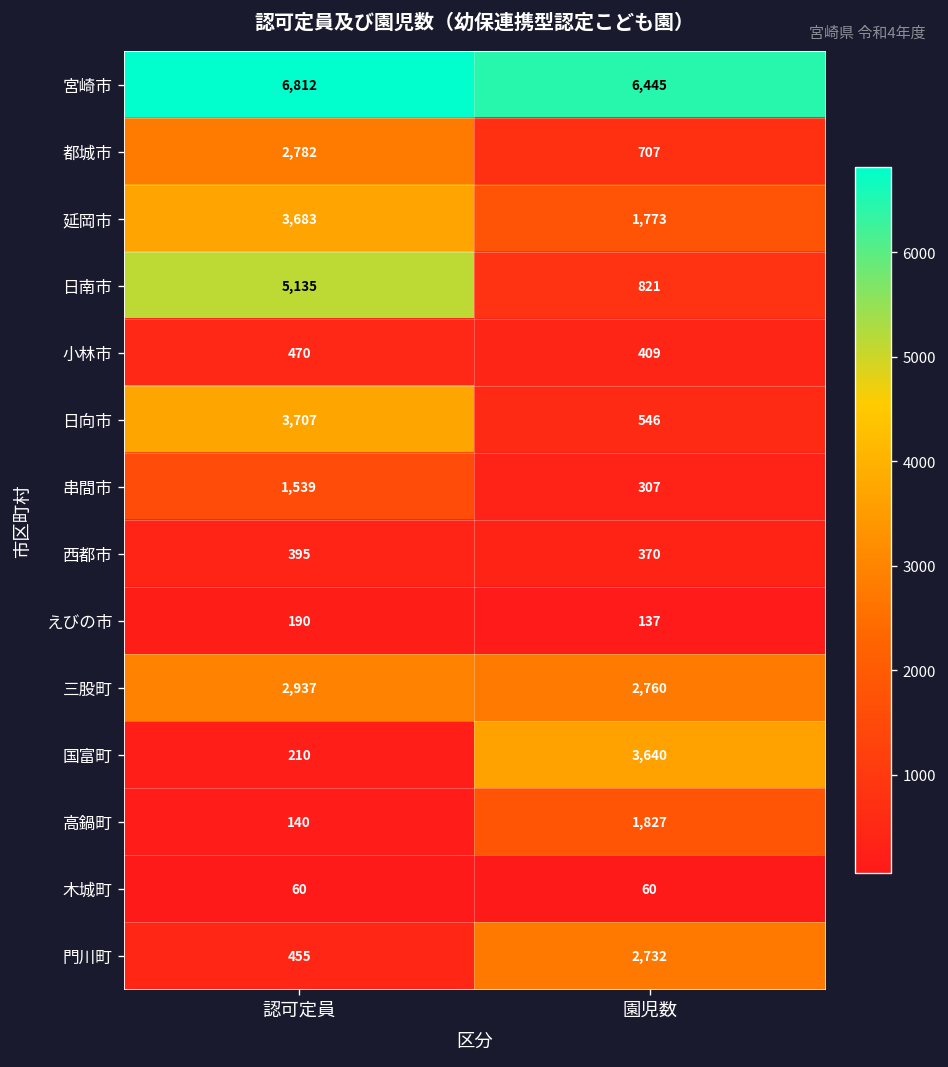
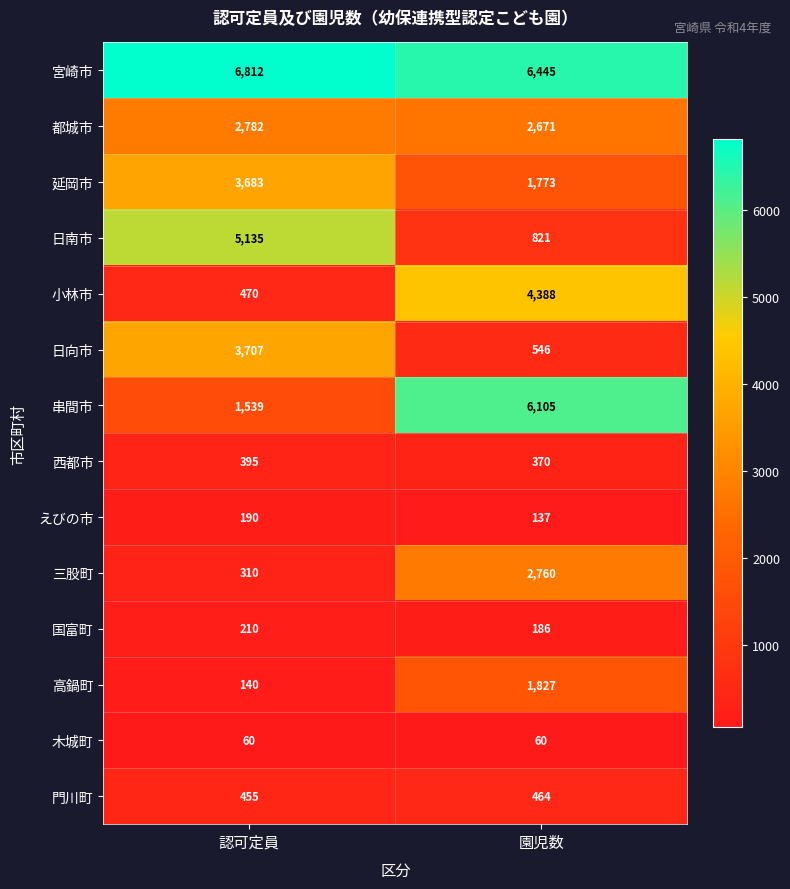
  {
    "宮崎市": {
      "認可定員": "6,812",
      "園児数": "6,445"
    },
    "都城市": {
      "認可定員": "2,782",
-     "園児数": "707"
+     "園児数": "2,671"
    },
    "延岡市": {
      "認可定員": "3,683",
      "園児数": "1,773"
    },
    "日南市": {
      "認可定員": "5,135",
      "園児数": "821"
    },
    "小林市": {
      "認可定員": "470",
-     "園児数": "409"
+     "園児数": "4,388"
    },
    "日向市": {
      "認可定員": "3,707",
      "園児数": "546"
    },
    "串間市": {
      "認可定員": "1,539",
-     "園児数": "307"
+     "園児数": "6,105"
    },
    "西都市": {
      "認可定員": "395",
      "園児数": "370"
    },
    "えびの市": {
      "認可定員": "190",
      "園児数": "137"
    },
    "三股町": {
-     "認可定員": "2,937",
+     "認可定員": "310",
      "園児数": "2,760"
    },
    "国富町": {
      "認可定員": "210",
-     "園児数": "3,640"
+     "園児数": "186"
    },
    "高鍋町": {
      "認可定員": "140",
      "園児数": "1,827"
    },
    "木城町": {
      "認可定員": "60",
      "園児数": "60"
    },
    "門川町": {
      "認可定員": "455",
-     "園児数": "2,732"
+     "園児数": "464"
    }
  }
